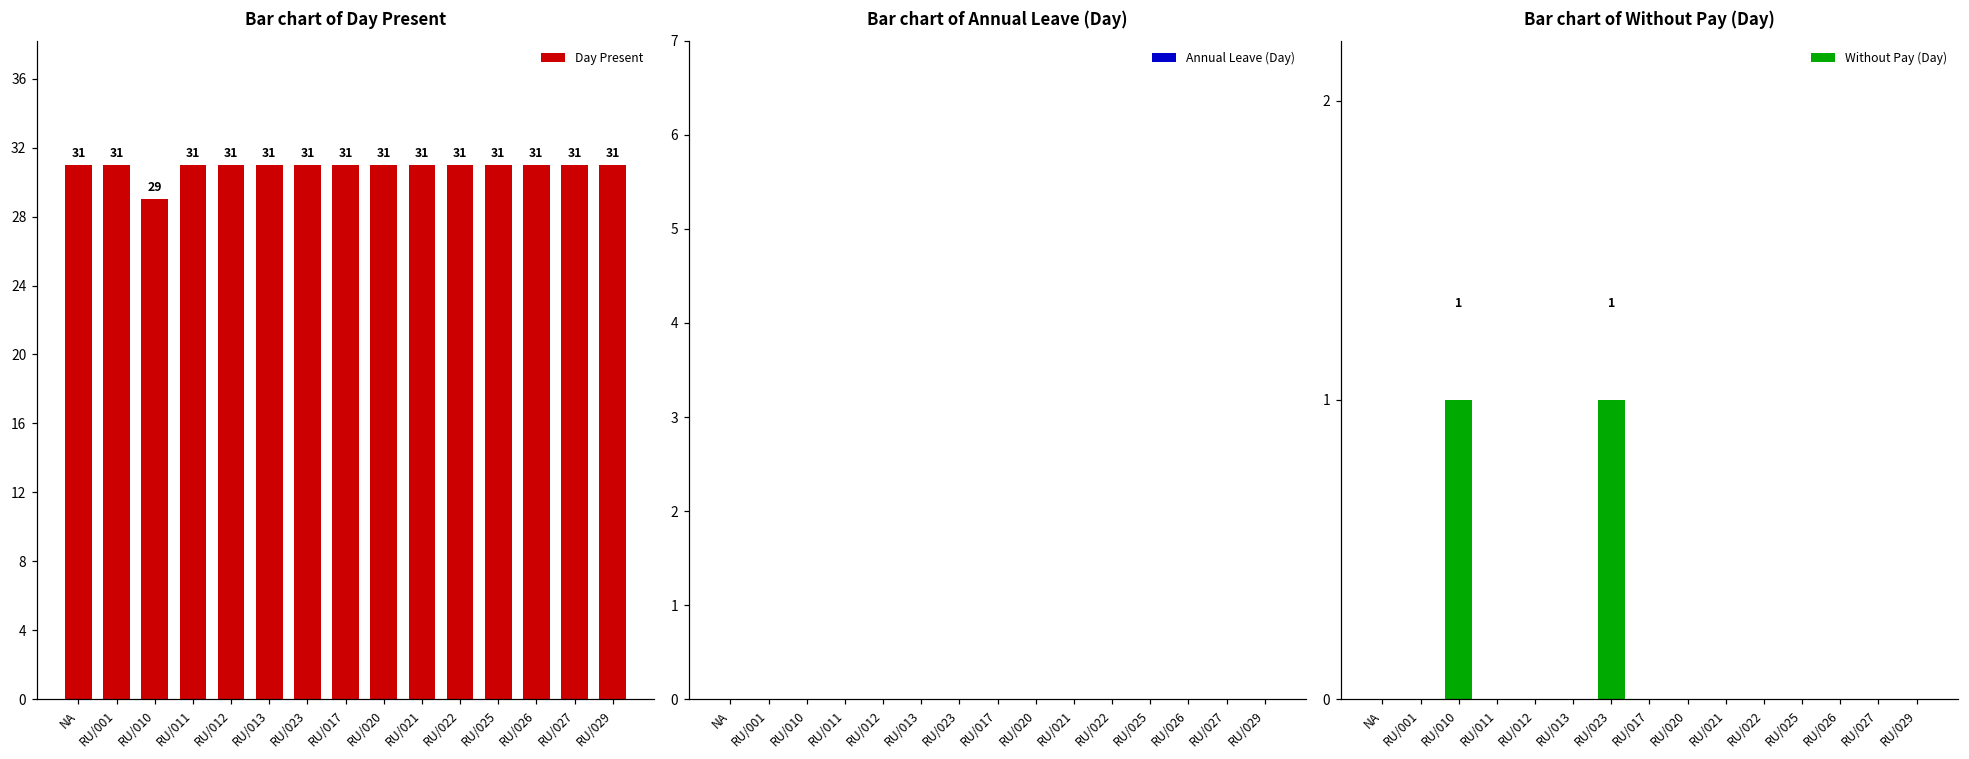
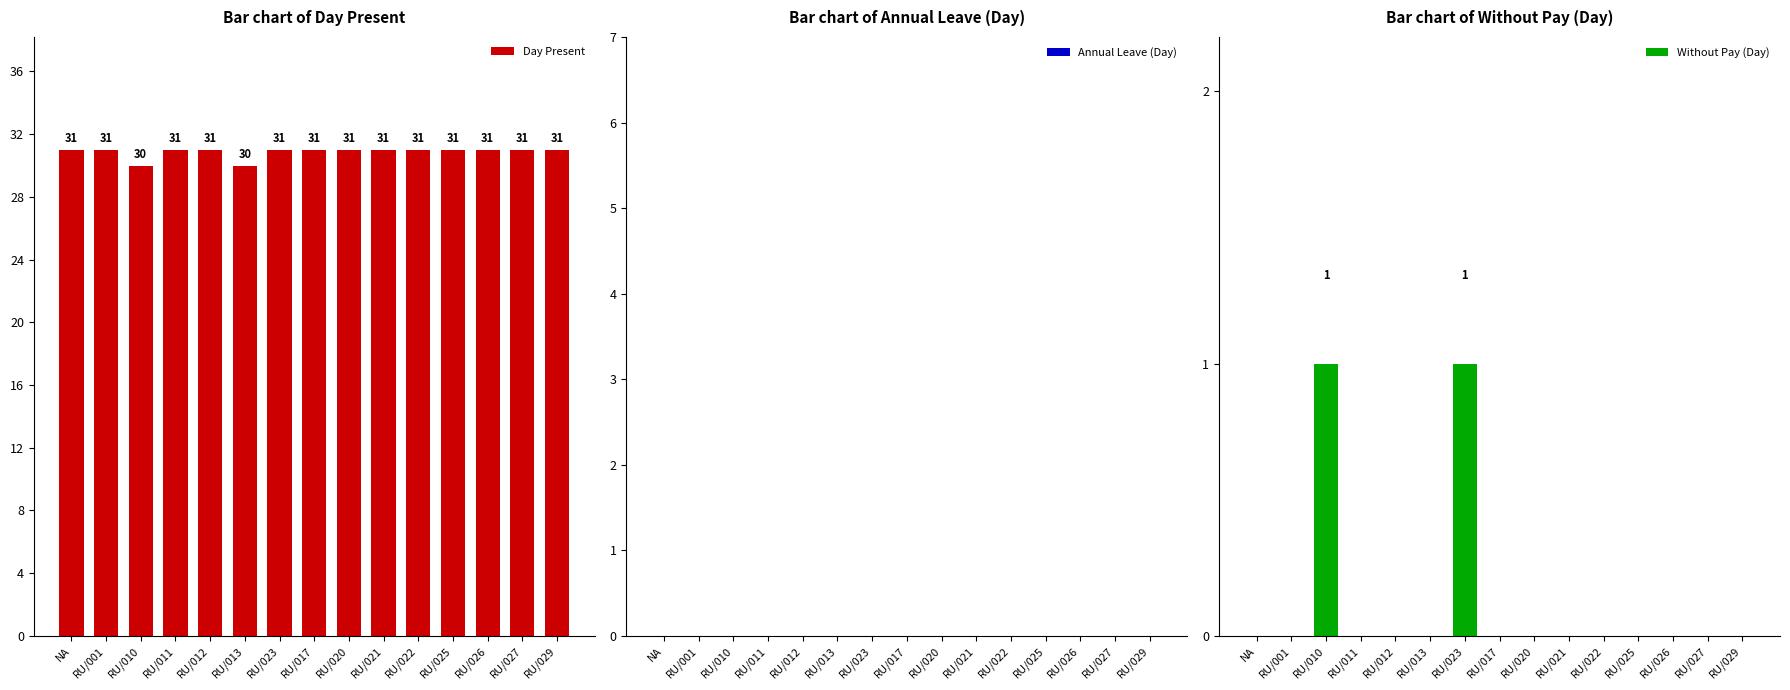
  {
    "Bar chart of Day Present": {
      "NA": 31,
      "RU/001": 31,
-     "RU/010": 29,
+     "RU/010": 30,
      "RU/011": 31,
      "RU/012": 31,
-     "RU/013": 31,
+     "RU/013": 30,
      "RU/023": 31,
      "RU/017": 31,
      "RU/020": 31,
      "RU/021": 31,
      "RU/022": 31,
      "RU/025": 31,
      "RU/026": 31,
      "RU/027": 31,
      "RU/029": 31
    },
    "Bar chart of Annual Leave (Day)": {
      "NA": 0.0,
      "RU/001": 0.0,
      "RU/010": 0.0,
      "RU/011": 0.0,
      "RU/012": 0.0,
      "RU/013": 0.0,
      "RU/023": 0.0,
      "RU/017": 0.0,
      "RU/020": 0.0,
      "RU/021": 0.0,
      "RU/022": 0.0,
      "RU/025": 0.0,
      "RU/026": 0.0,
      "RU/027": 0.0,
      "RU/029": 0.0
    },
    "Bar chart of Without Pay (Day)": {
      "NA": 0.00,
      "RU/001": 0.00,
      "RU/010": 1.00,
      "RU/011": 0.00,
      "RU/012": 0.00,
      "RU/013": 0.00,
      "RU/023": 1.00,
      "RU/017": 0.00,
      "RU/020": 0.00,
      "RU/021": 0.00,
      "RU/022": 0.00,
      "RU/025": 0.00,
      "RU/026": 0.00,
      "RU/027": 0.00,
      "RU/029": 0.00
    }
  }
